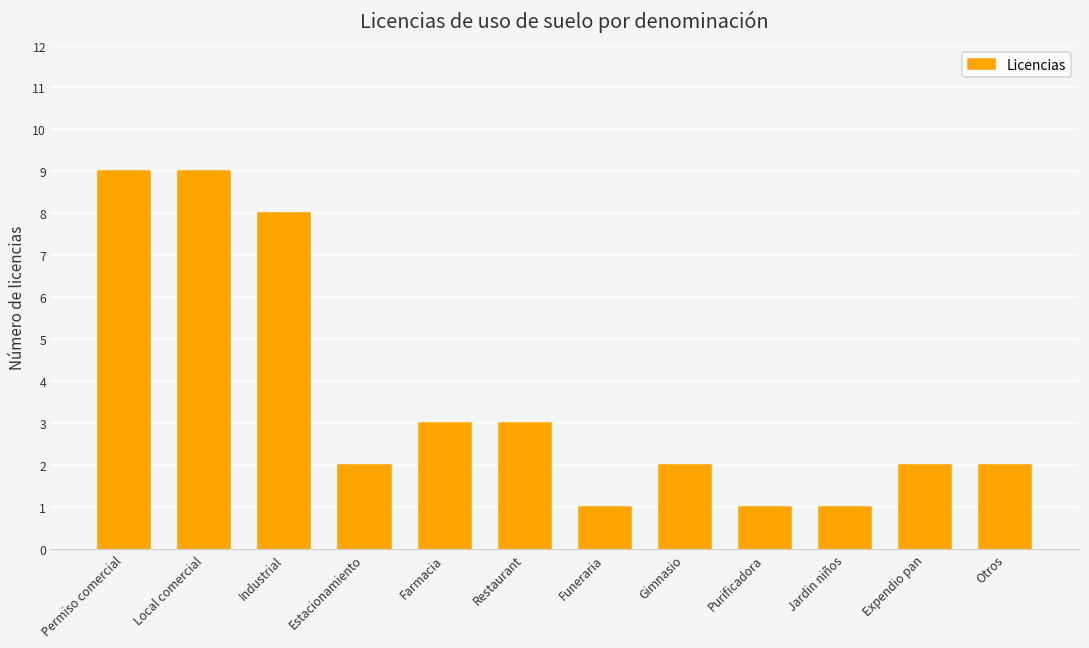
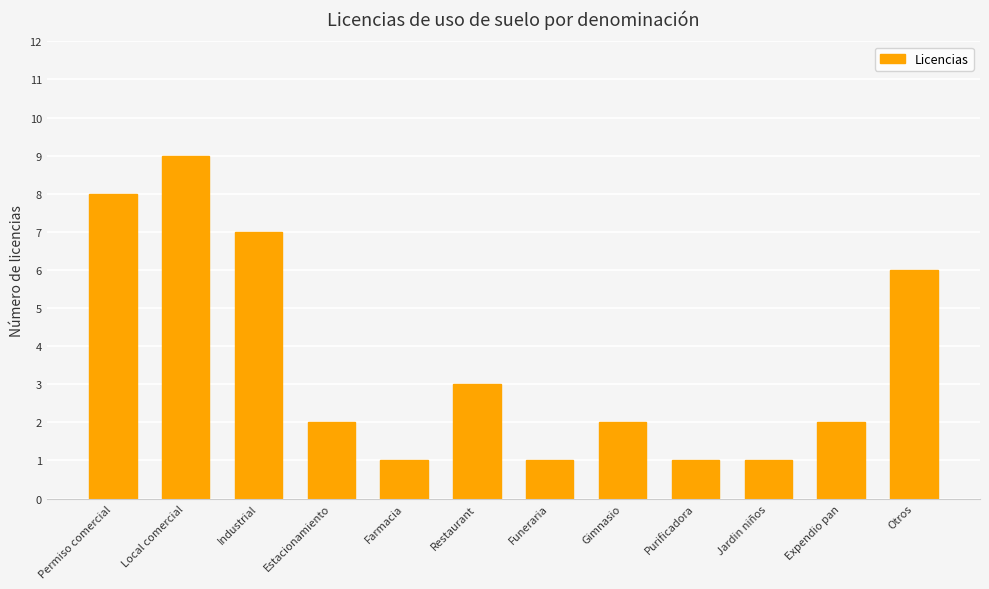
  {
-   "Permiso comercial": 9,
+   "Permiso comercial": 8,
    "Local comercial": 9,
-   "Industrial": 8,
+   "Industrial": 7,
    "Estacionamiento": 2,
-   "Farmacia": 3,
+   "Farmacia": 1,
    "Restaurant": 3,
    "Funeraria": 1,
    "Gimnasio": 2,
    "Purificadora": 1,
    "Jardin niños": 1,
    "Expendio pan": 2,
-   "Otros": 2
+   "Otros": 6
  }
